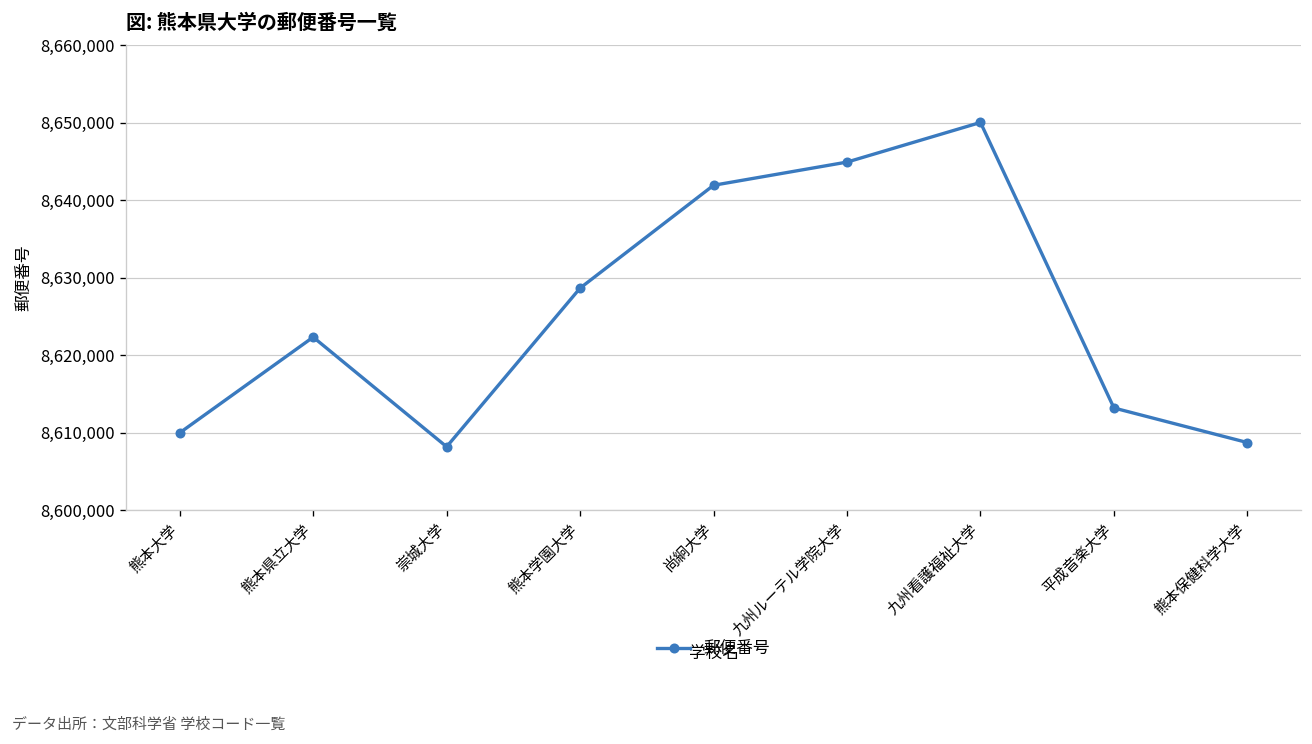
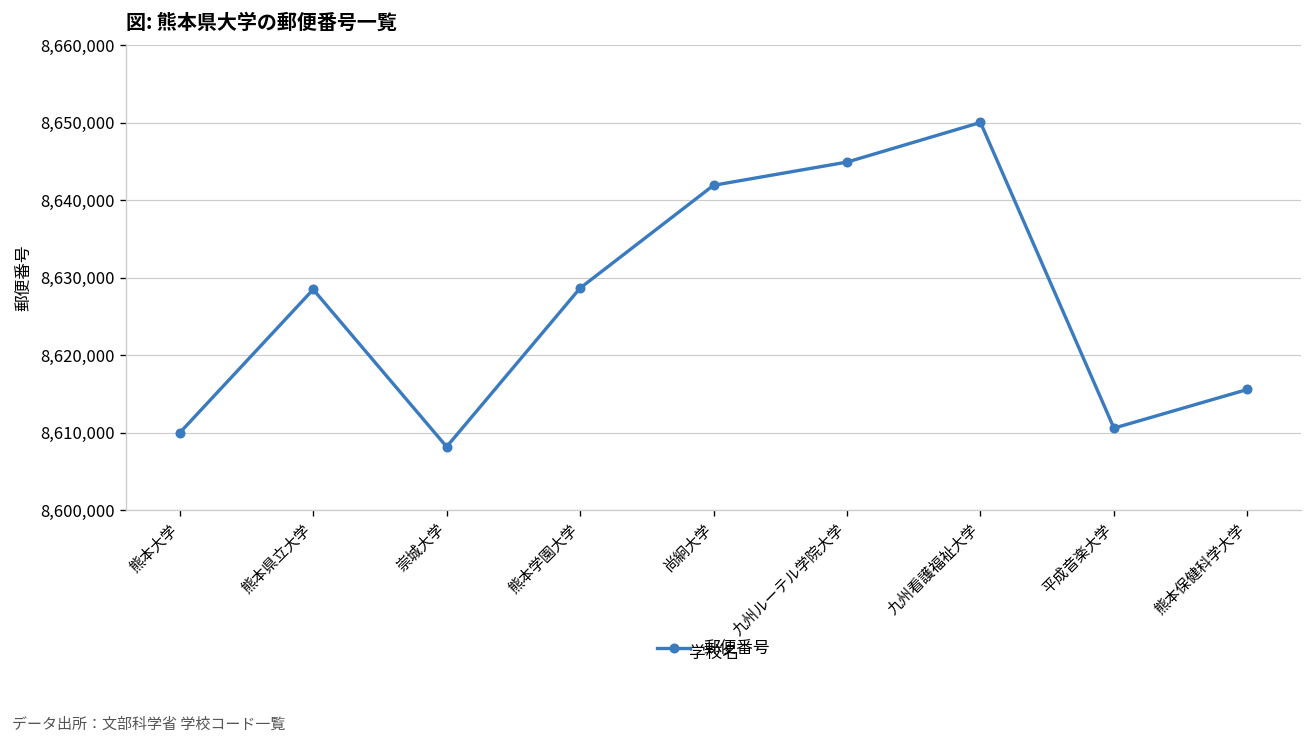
  {
    "熊本大学": "8,610,000",
-   "熊本県立大学": "8,622,000",
+   "熊本県立大学": "8,629,000",
    "崇城大学": "8,608,000",
    "熊本学園大学": "8,629,000",
    "尚絅大学": "8,642,000",
    "九州ルーテル学院大学": "8,645,000",
    "九州看護福祉大学": "8,650,000",
-   "平成音楽大学": "8,613,000",
-   "熊本保健科学大学": "8,609,000"
+   "平成音楽大学": "8,611,000",
+   "熊本保健科学大学": "8,616,000"
  }
